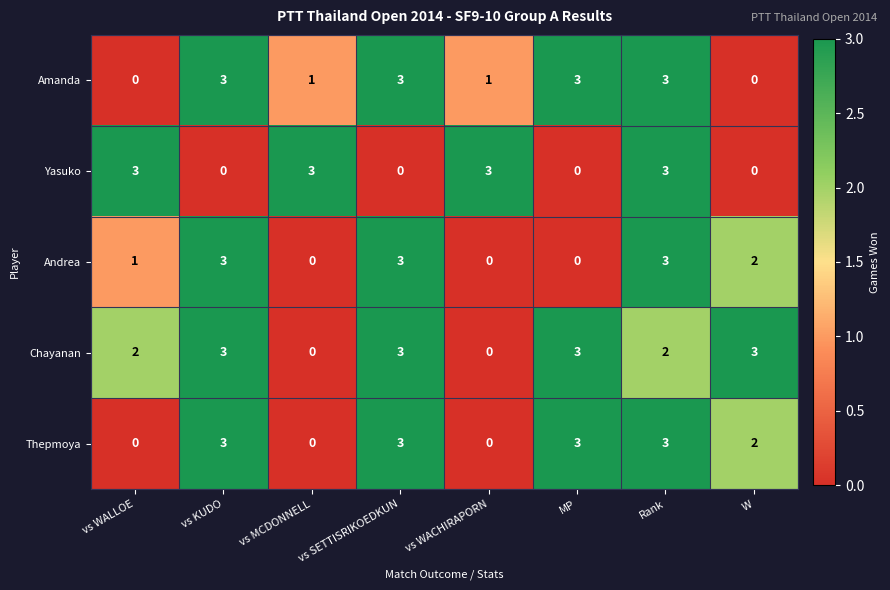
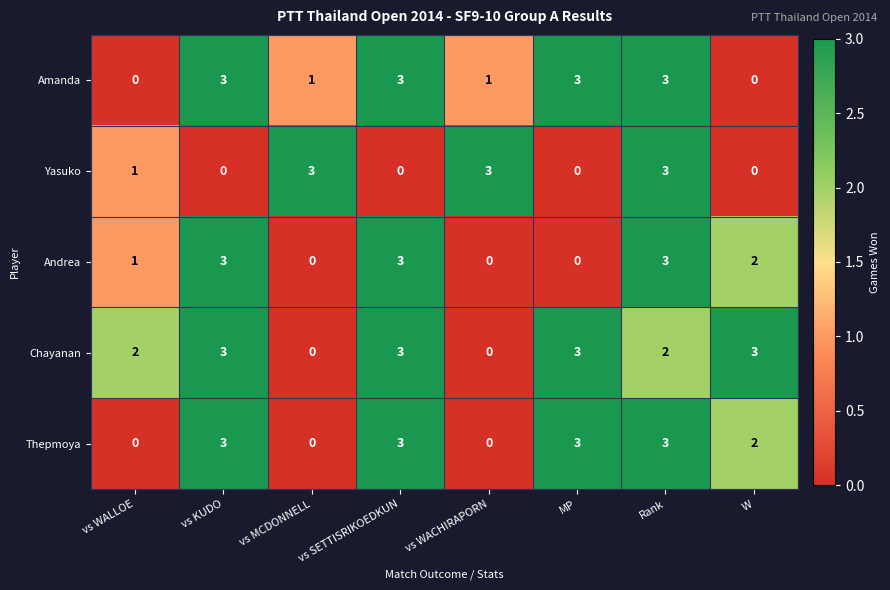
  {
    "Amanda": {
      "vs WALLOE": 0,
      "vs KUDO": 3,
      "vs MCDONNELL": 1,
      "vs SETTISRIKOEDKUN": 3,
      "vs WACHIRAPORN": 1,
      "MP": 3,
      "Rank": 3,
      "W": 0
    },
    "Yasuko": {
-     "vs WALLOE": 3,
+     "vs WALLOE": 1,
      "vs KUDO": 0,
      "vs MCDONNELL": 3,
      "vs SETTISRIKOEDKUN": 0,
      "vs WACHIRAPORN": 3,
      "MP": 0,
      "Rank": 3,
      "W": 0
    },
    "Andrea": {
      "vs WALLOE": 1,
      "vs KUDO": 3,
      "vs MCDONNELL": 0,
      "vs SETTISRIKOEDKUN": 3,
      "vs WACHIRAPORN": 0,
      "MP": 0,
      "Rank": 3,
      "W": 2
    },
    "Chayanan": {
      "vs WALLOE": 2,
      "vs KUDO": 3,
      "vs MCDONNELL": 0,
      "vs SETTISRIKOEDKUN": 3,
      "vs WACHIRAPORN": 0,
      "MP": 3,
      "Rank": 2,
      "W": 3
    },
    "Thepmoya": {
      "vs WALLOE": 0,
      "vs KUDO": 3,
      "vs MCDONNELL": 0,
      "vs SETTISRIKOEDKUN": 3,
      "vs WACHIRAPORN": 0,
      "MP": 3,
      "Rank": 3,
      "W": 2
    }
  }
